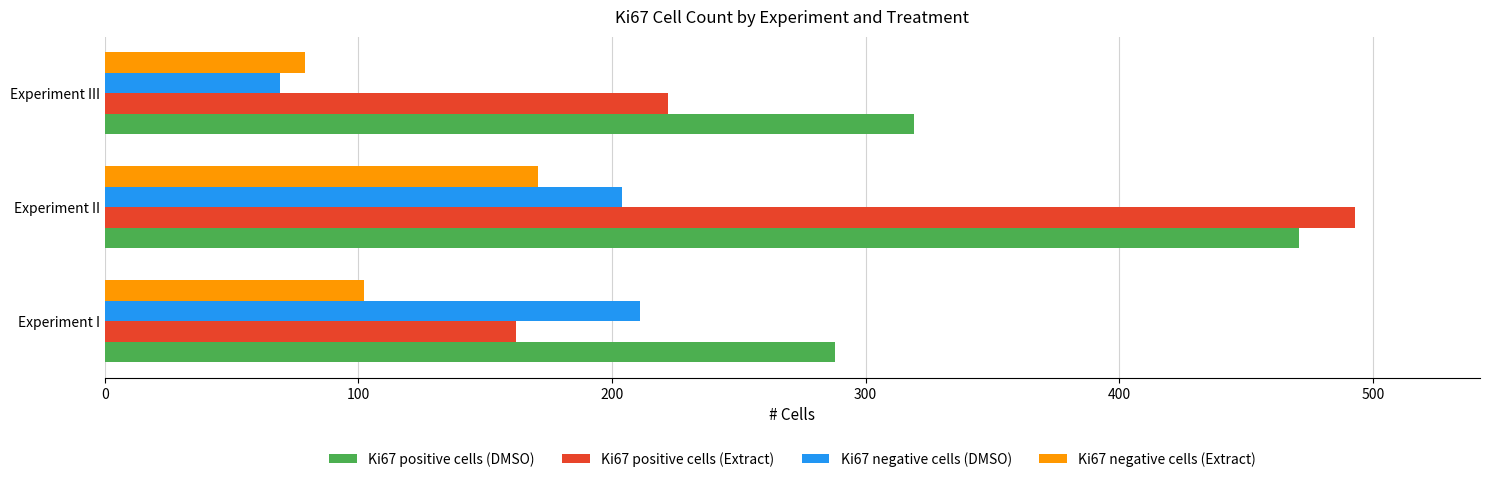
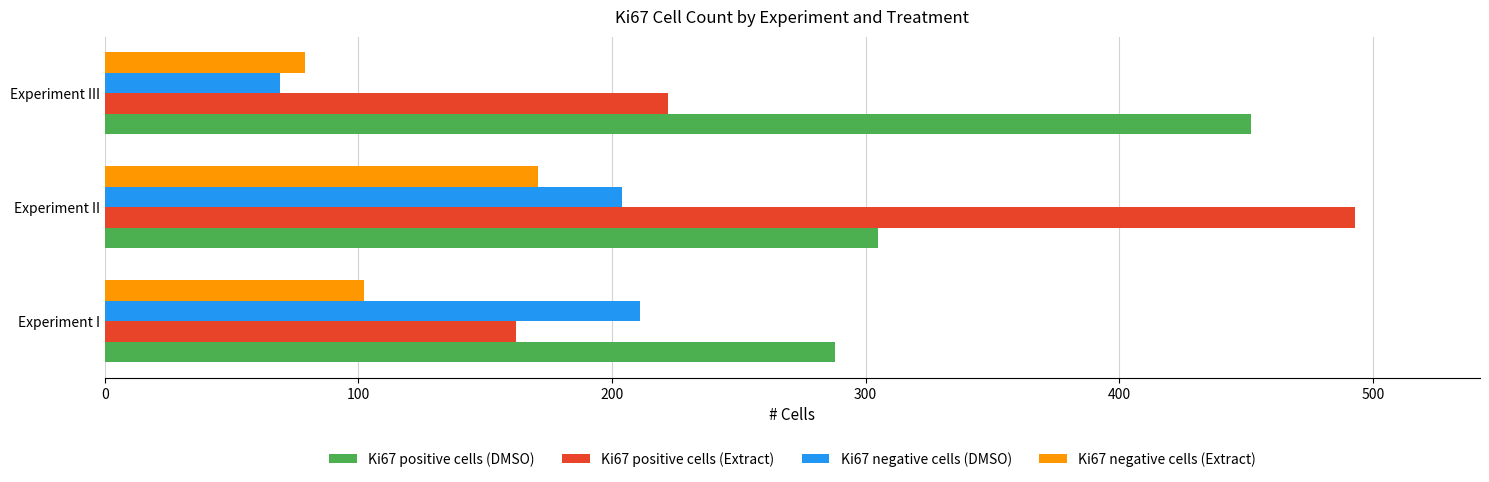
  {
    "Ki67 positive cells (DMSO)": {
-     "Experiment III": 319,
-     "Experiment II": 471,
+     "Experiment III": 452,
+     "Experiment II": 305,
      "Experiment I": 288
    },
    "Ki67 positive cells (Extract)": {
      "Experiment III": 222,
      "Experiment II": 493,
      "Experiment I": 162
    },
    "Ki67 negative cells (DMSO)": {
      "Experiment III": 69,
      "Experiment II": 204,
      "Experiment I": 211
    },
    "Ki67 negative cells (Extract)": {
      "Experiment III": 79,
      "Experiment II": 171,
      "Experiment I": 102
    }
  }
